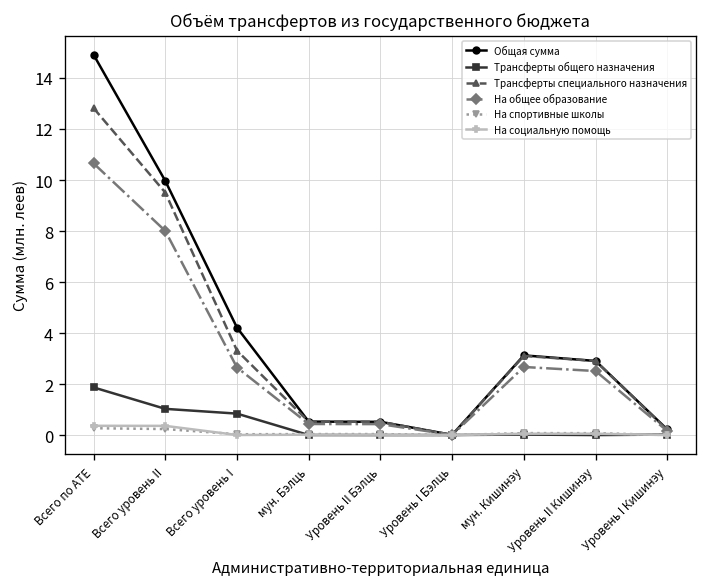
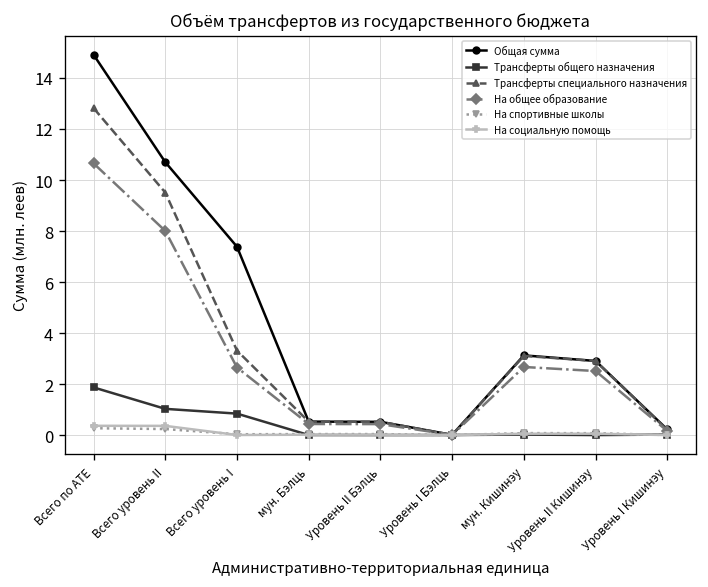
  {
    "Общая сумма": {
      "Всего по АТЕ": 14.9,
-     "Всего уровень II": 10.0,
-     "Всего уровень I": 4.2
+     "Всего уровень II": 10.7,
+     "Всего уровень I": 7.4
    }
  }
